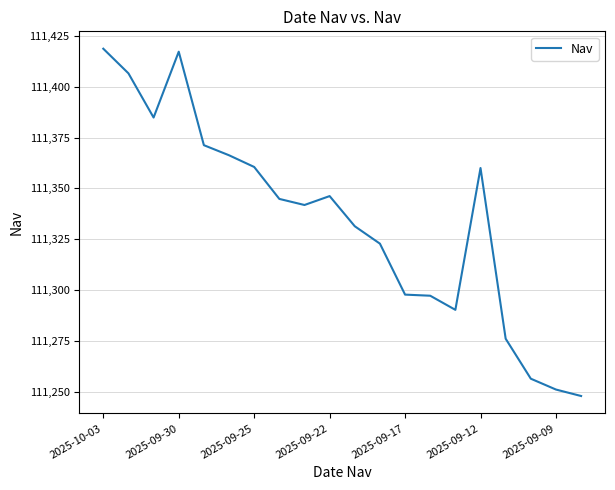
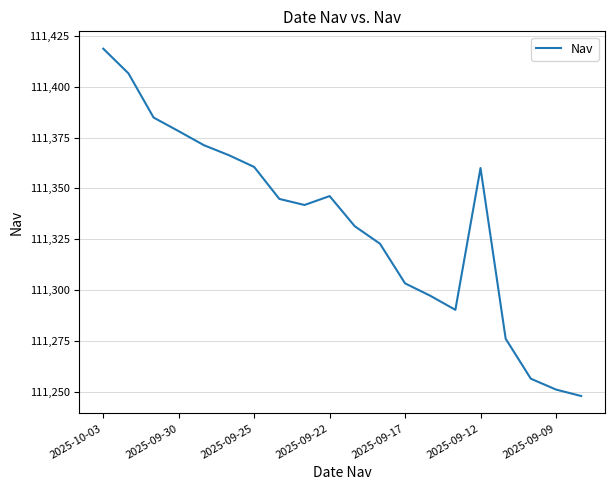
  {
    "2025-10-03": "111,419",
-   "2025-09-30": "111,417",
+   "2025-09-30": "111,378",
    "2025-09-25": "111,361",
    "2025-09-22": "111,346",
-   "2025-09-17": "111,298",
+   "2025-09-17": "111,303",
    "2025-09-12": "111,360",
    "2025-09-09": "111,251"
  }
